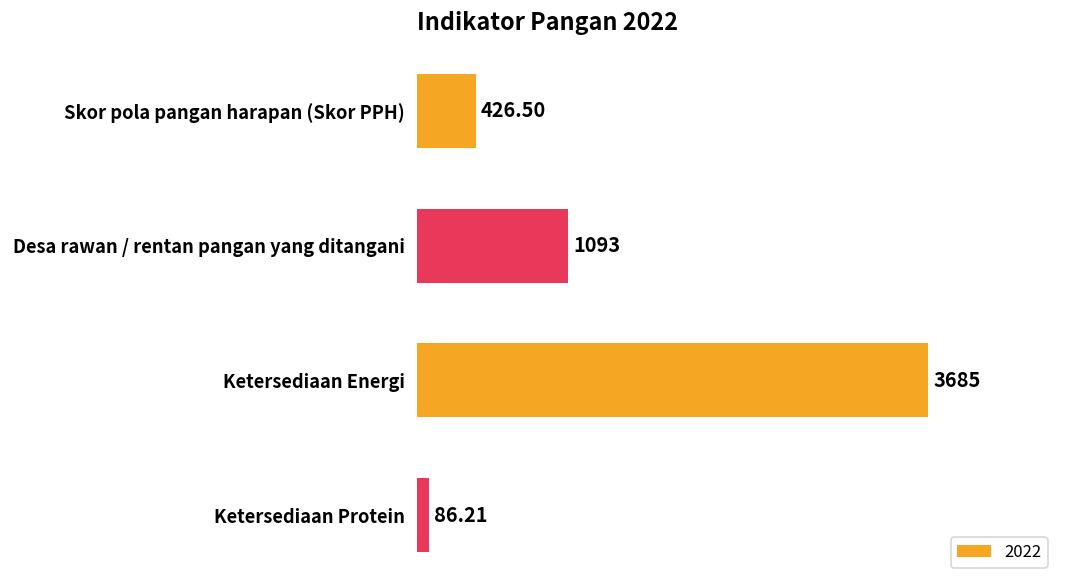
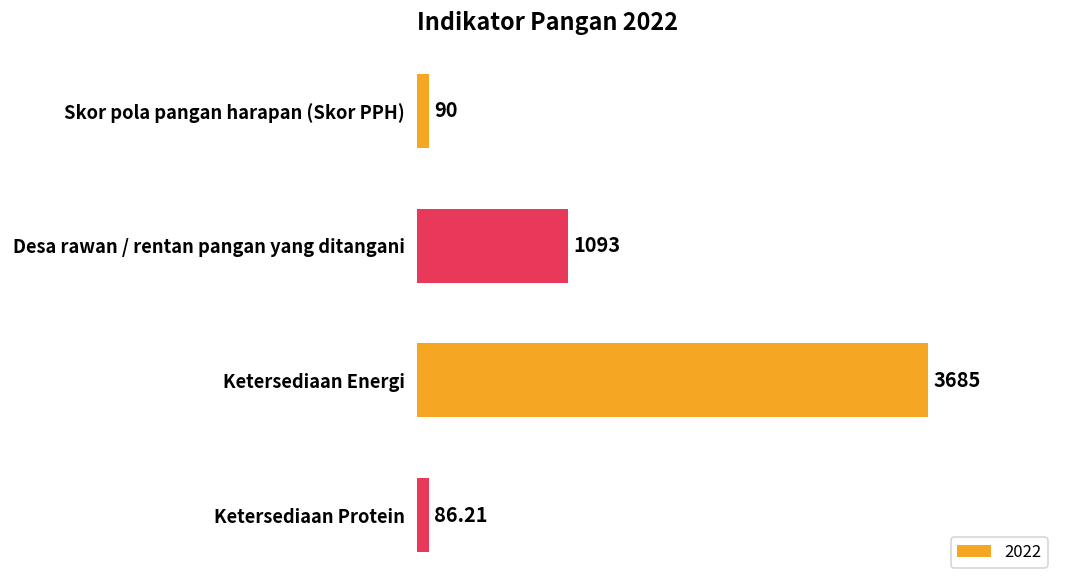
  {
-   "Skor pola pangan harapan (Skor PPH)": 426.50,
+   "Skor pola pangan harapan (Skor PPH)": 90,
    "Desa rawan / rentan pangan yang ditangani": 1093,
    "Ketersediaan Energi": 3685,
    "Ketersediaan Protein": 86.21
  }
